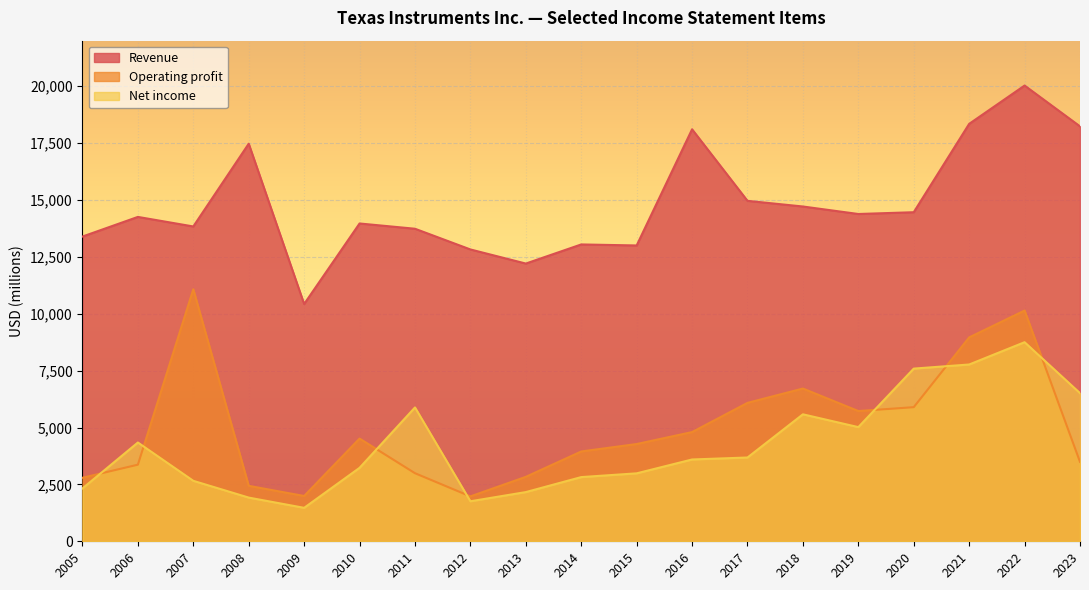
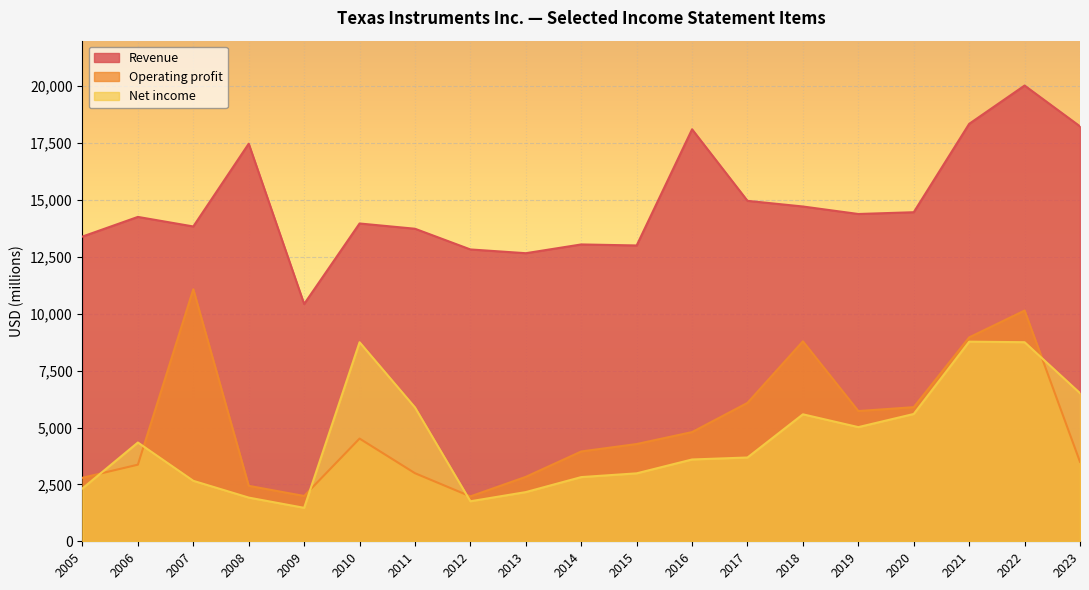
  {
    "Revenue": {
      "2005": "13,400",
      "2006": "14,300",
      "2007": "13,800",
      "2008": "17,500",
      "2009": "10,400",
      "2010": "14,000",
      "2011": "13,700",
      "2012": "12,800",
-     "2013": "12,200",
+     "2013": "12,700",
      "2014": "13,000",
      "2015": "13,000",
      "2016": "18,100",
      "2017": "15,000",
      "2018": "14,700",
      "2019": "14,400",
      "2020": "14,500",
      "2021": "18,300",
      "2022": "20,000",
      "2023": "18,200"
    },
    "Operating profit": {
      "2005": "2,800",
      "2006": "3,400",
      "2007": "11,100",
      "2008": "2,400",
      "2009": "2,000",
      "2010": "4,500",
      "2011": "3,000",
      "2012": "2,000",
      "2013": "2,800",
      "2014": "3,900",
      "2015": "4,300",
      "2016": "4,800",
      "2017": "6,100",
-     "2018": "6,700",
+     "2018": "8,800",
      "2019": "5,700",
      "2020": "5,900",
      "2021": "9,000",
      "2022": "10,100",
      "2023": "3,500"
    },
    "Net income": {
      "2005": "2,300",
      "2006": "4,300",
      "2007": "2,700",
      "2008": "1,900",
      "2009": "1,500",
-     "2010": "3,200",
+     "2010": "8,700",
      "2011": "5,900",
      "2012": "1,800",
      "2013": "2,200",
      "2014": "2,800",
      "2015": "3,000",
      "2016": "3,600",
      "2017": "3,700",
      "2018": "5,600",
      "2019": "5,000",
-     "2020": "7,600",
-     "2021": "7,800",
+     "2020": "5,600",
+     "2021": "8,800",
      "2022": "8,700",
      "2023": "6,500"
    }
  }
